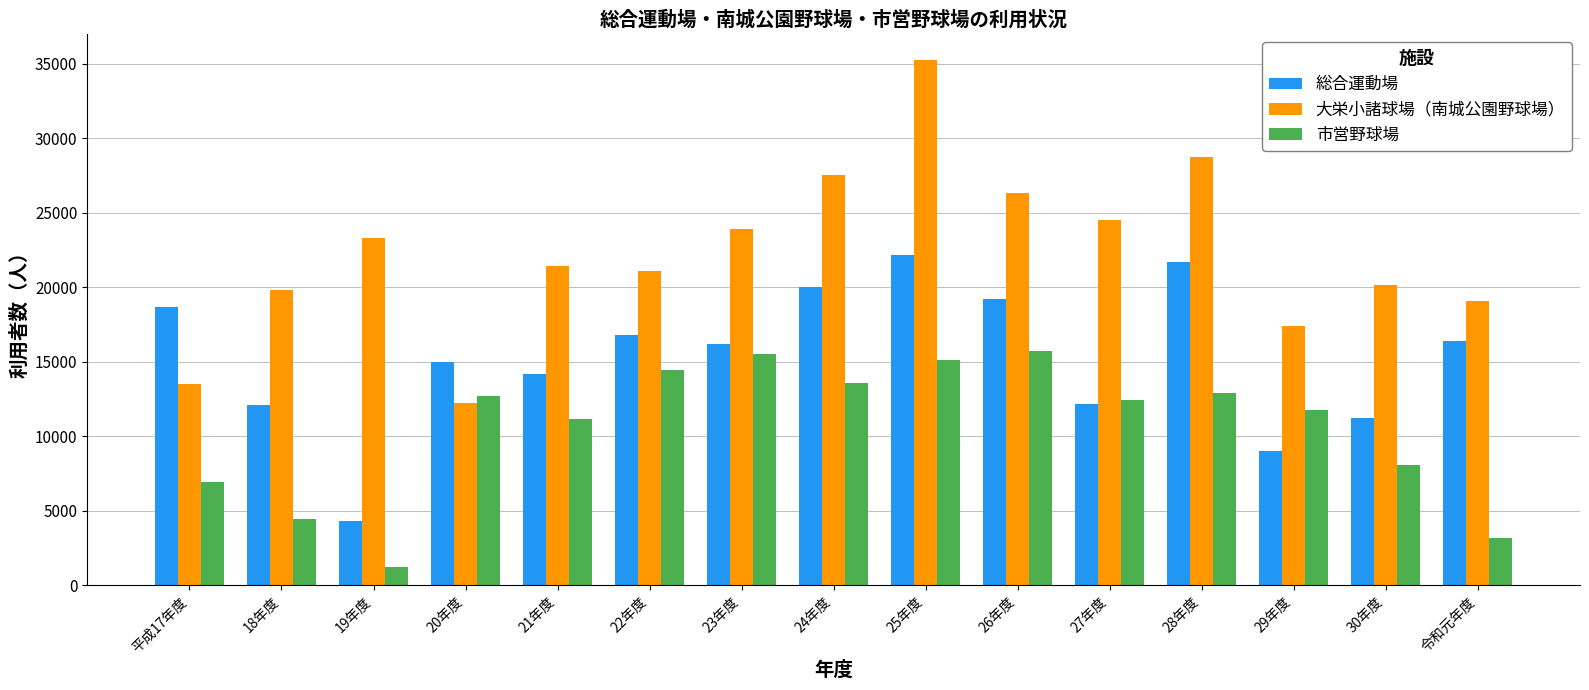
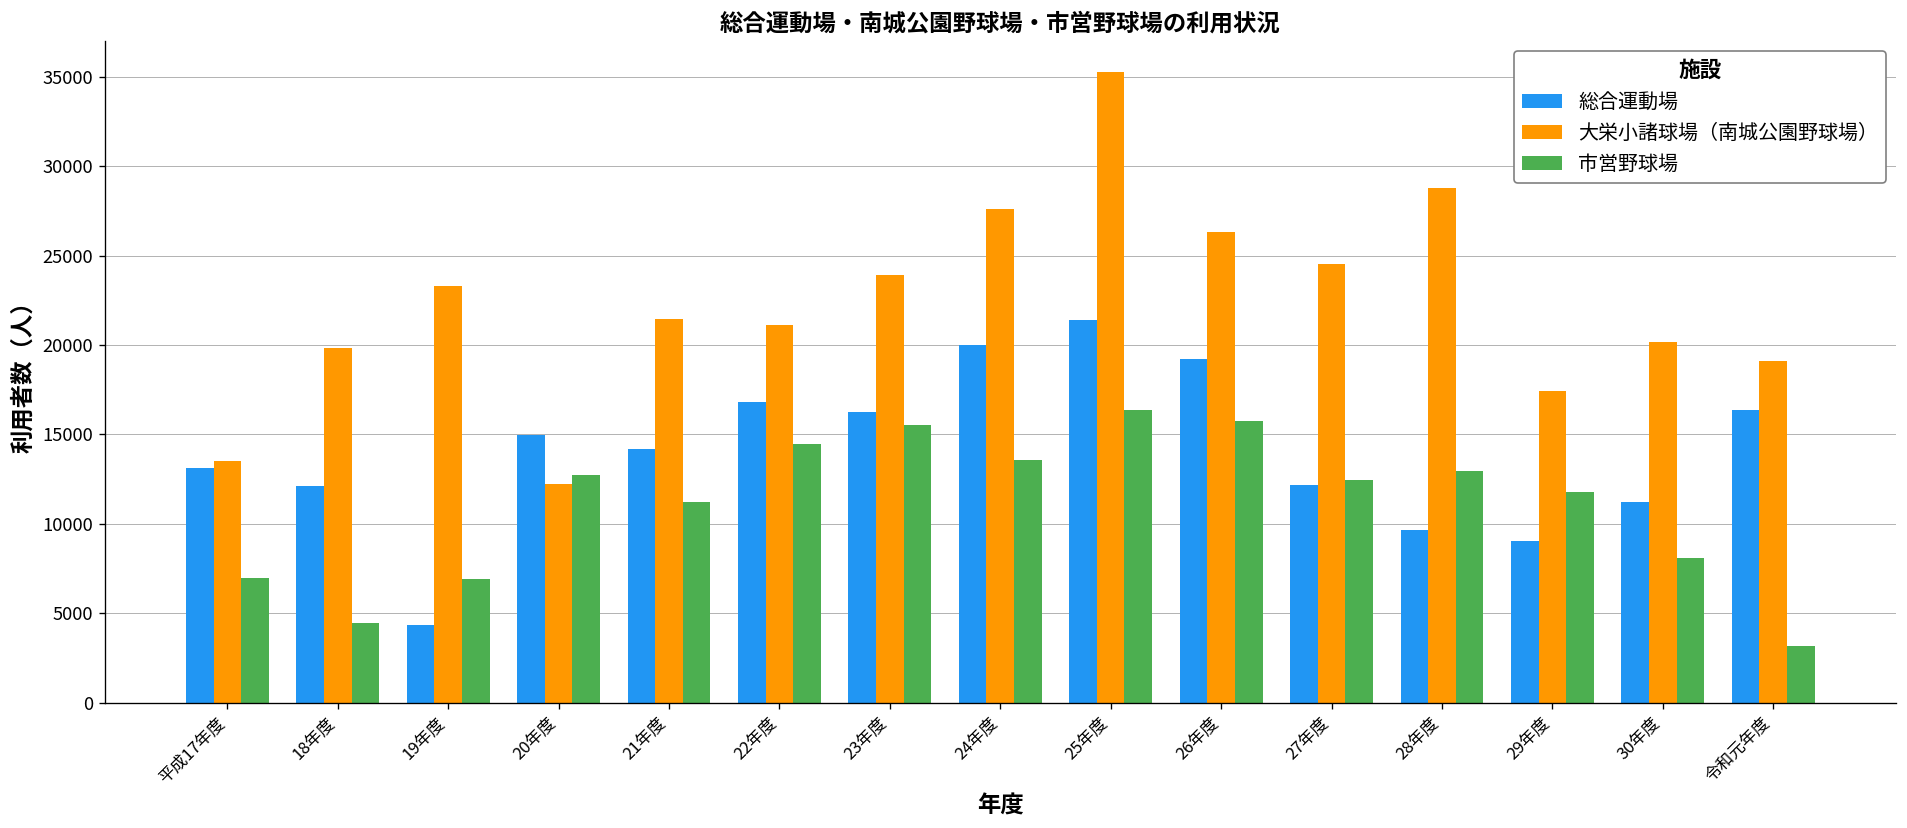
  {
    "総合運動場": {
-     "平成17年度": 18700,
+     "平成17年度": 13100,
      "18年度": 12100,
      "19年度": 4400,
      "20年度": 15000,
      "21年度": 14200,
      "22年度": 16800,
      "23年度": 16200,
      "24年度": 20000,
-     "25年度": 22200,
+     "25年度": 21400,
      "26年度": 19200,
      "27年度": 12200,
-     "28年度": 21700,
+     "28年度": 9700,
      "29年度": 9100,
      "30年度": 11200,
      "令和元年度": 16400
    },
    "大栄小諸球場（南城公園野球場）": {
      "平成17年度": 13500,
      "18年度": 19800,
      "19年度": 23300,
      "20年度": 12200,
      "21年度": 21500,
      "22年度": 21100,
      "23年度": 23900,
      "24年度": 27600,
      "25年度": 35300,
      "26年度": 26300,
      "27年度": 24600,
      "28年度": 28800,
      "29年度": 17400,
      "30年度": 20200,
      "令和元年度": 19100
    },
    "市営野球場": {
      "平成17年度": 6900,
      "18年度": 4400,
-     "19年度": 1300,
+     "19年度": 6900,
      "20年度": 12700,
      "21年度": 11200,
      "22年度": 14500,
      "23年度": 15500,
      "24年度": 13600,
-     "25年度": 15100,
+     "25年度": 16400,
      "26年度": 15800,
      "27年度": 12500,
      "28年度": 12900,
      "29年度": 11800,
      "30年度": 8100,
      "令和元年度": 3200
    }
  }
